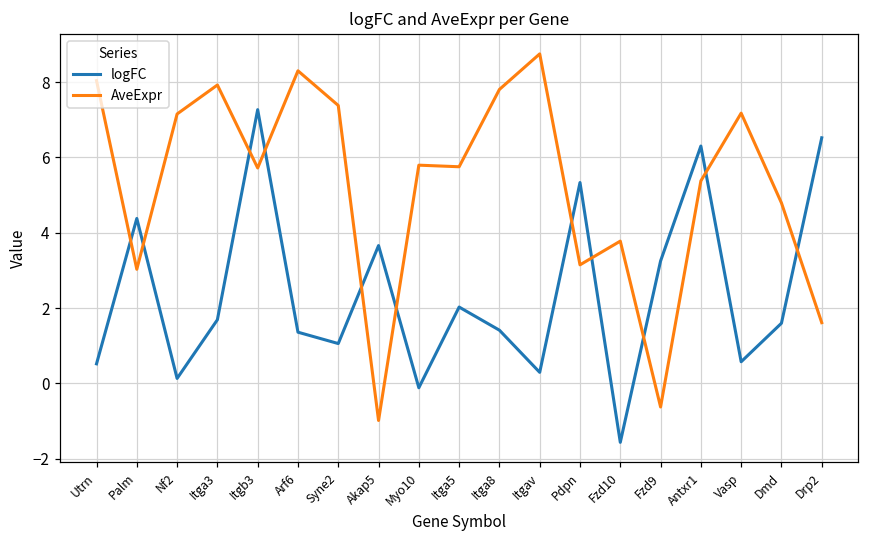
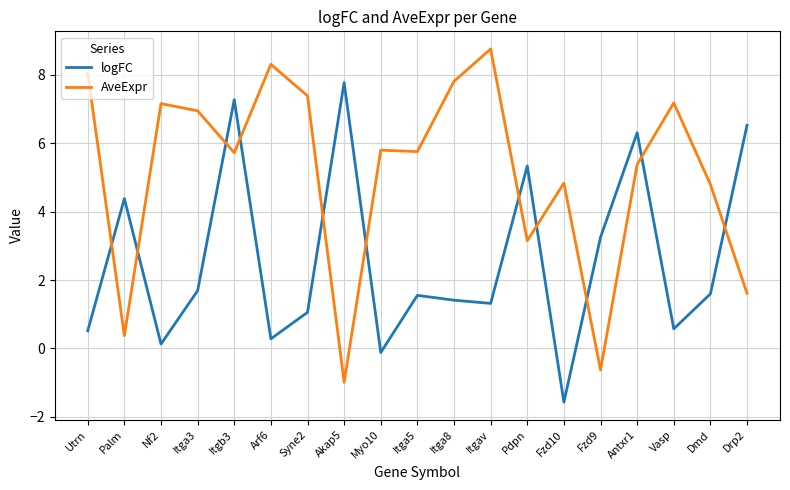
  {
    "logFC": {
      "Utrn": 0.5,
      "Palm": 4.4,
      "Nf2": 0.1,
      "Itga3": 1.7,
      "Itgb3": 7.3,
-     "Arf6": 1.4,
+     "Arf6": 0.3,
      "Syne2": 1.1,
-     "Akap5": 3.7,
+     "Akap5": 7.8,
      "Myo10": -0.1,
-     "Itga5": 2.0,
+     "Itga5": 1.6,
      "Itga8": 1.4,
-     "Itgav": 0.3,
+     "Itgav": 1.3,
      "Pdpn": 5.3,
      "Fzd10": -1.6,
      "Fzd9": 3.3,
      "Antxr1": 6.3,
      "Vasp": 0.6,
      "Dmd": 1.6,
      "Drp2": 6.5
    },
    "AveExpr": {
-     "Palm": 3.0,
+     "Palm": 0.4,
      "Nf2": 7.2,
-     "Itga3": 7.9,
+     "Itga3": 6.9,
      "Itgb3": 5.7,
      "Arf6": 8.3,
      "Syne2": 7.4,
      "Akap5": -1.0,
      "Myo10": 5.8,
      "Itga5": 5.8,
      "Itga8": 7.8,
      "Itgav": 8.8,
      "Pdpn": 3.1,
-     "Fzd10": 3.8,
+     "Fzd10": 4.8,
      "Fzd9": -0.6,
      "Antxr1": 5.4,
      "Vasp": 7.2,
      "Dmd": 4.8,
      "Drp2": 1.6
    }
  }
